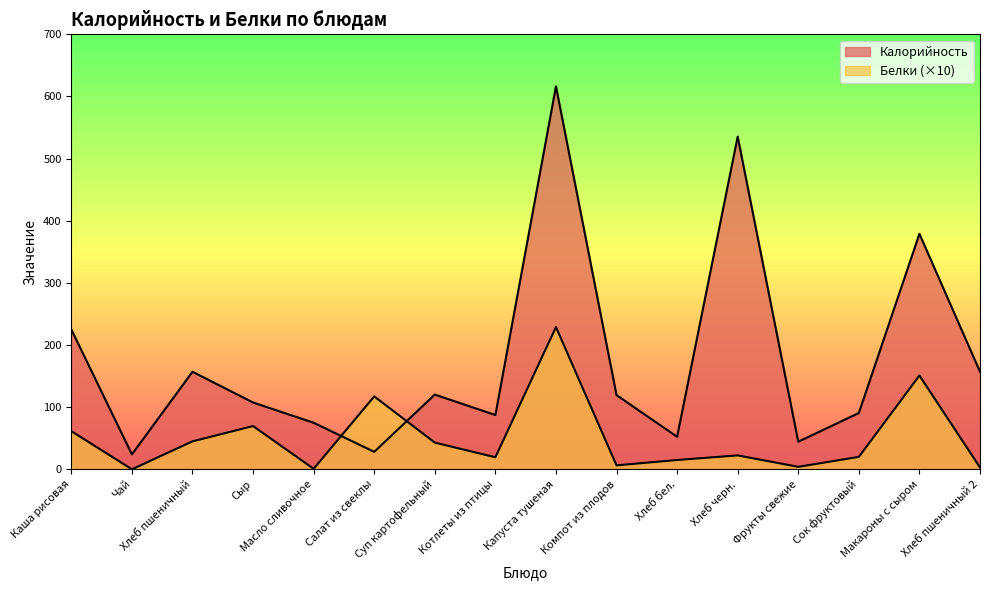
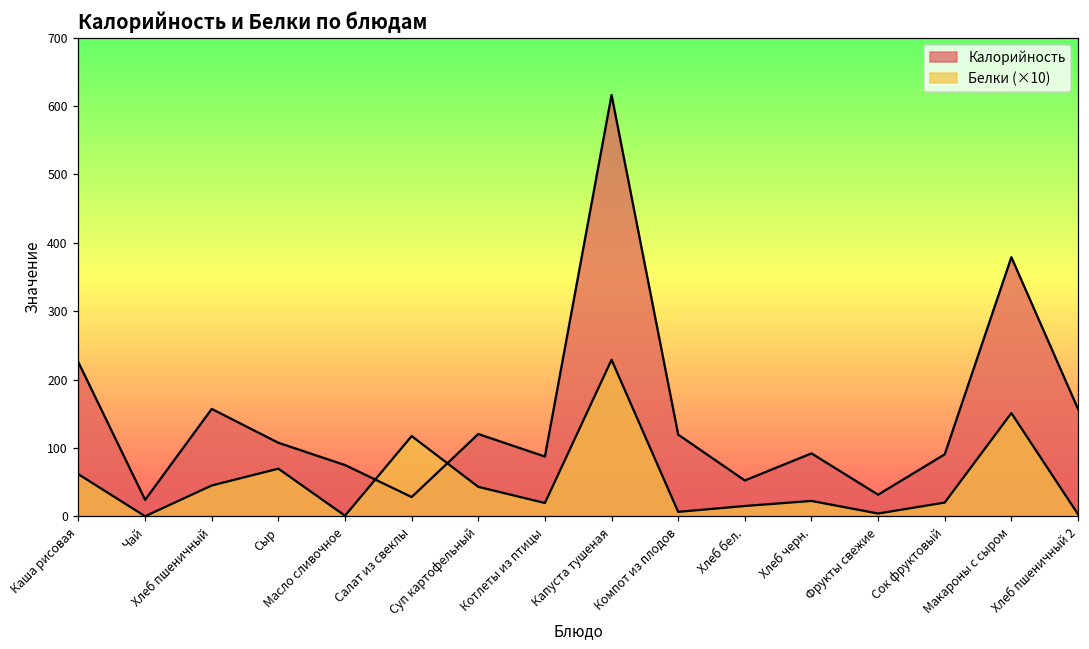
  {
    "Калорийность": {
      "Каша рисовая": 230,
      "Чай": 20,
      "Хлеб пшеничный": 160,
      "Сыр": 110,
      "Масло сливочное": 70,
      "Салат из свеклы": 30,
      "Суп картофельный": 120,
      "Котлеты из птицы": 90,
      "Капуста тушеная": 620,
      "Компот из плодов": 120,
      "Хлеб бел.": 50,
-     "Хлеб черн.": 540,
-     "Фрукты свежие": 40,
+     "Хлеб черн.": 90,
+     "Фрукты свежие": 30,
      "Сок фруктовый": 90,
      "Макароны с сыром": 380,
      "Хлеб пшеничный 2": 160
    },
    "Белки (×10)": {
      "Каша рисовая": 60,
      "Чай": 0,
      "Хлеб пшеничный": 50,
      "Сыр": 70,
      "Масло сливочное": 0,
      "Салат из свеклы": 120,
      "Суп картофельный": 40,
      "Котлеты из птицы": 20,
      "Капуста тушеная": 230,
      "Компот из плодов": 10,
      "Хлеб бел.": 20,
      "Хлеб черн.": 20,
      "Фрукты свежие": 0,
      "Сок фруктовый": 20,
      "Макароны с сыром": 150,
      "Хлеб пшеничный 2": 0
    }
  }
